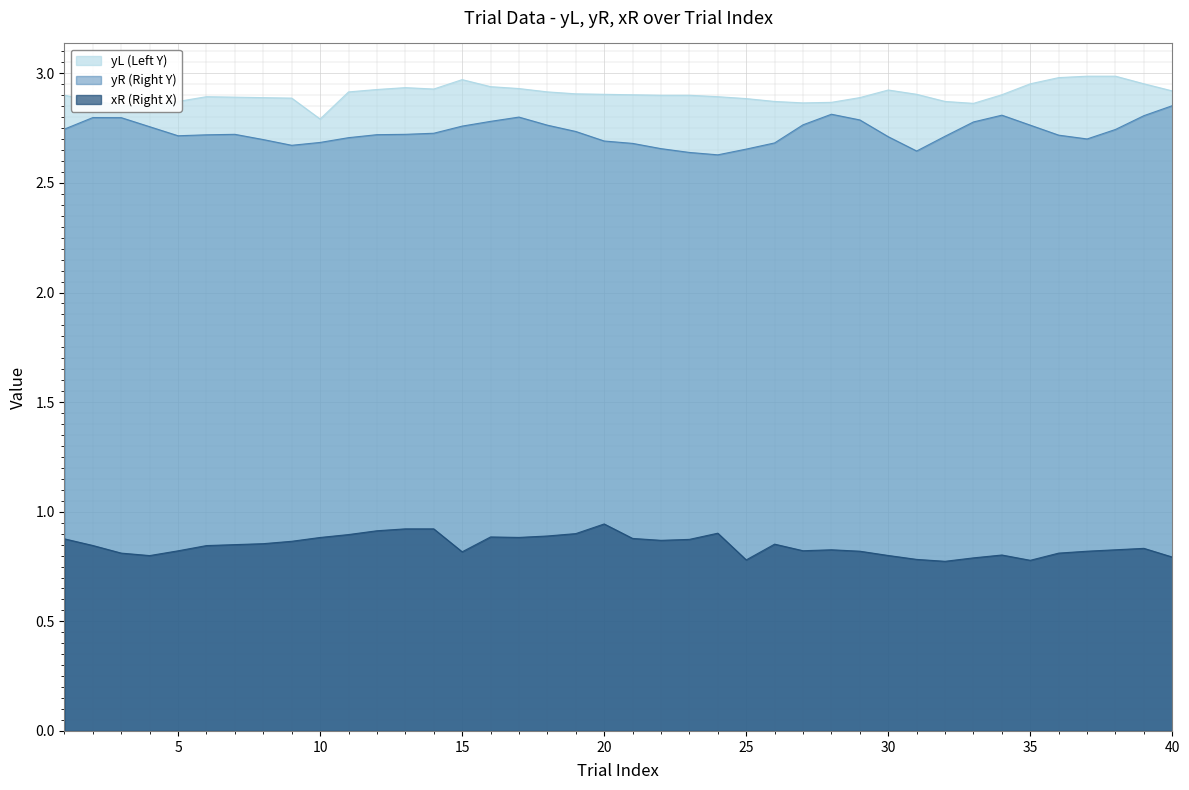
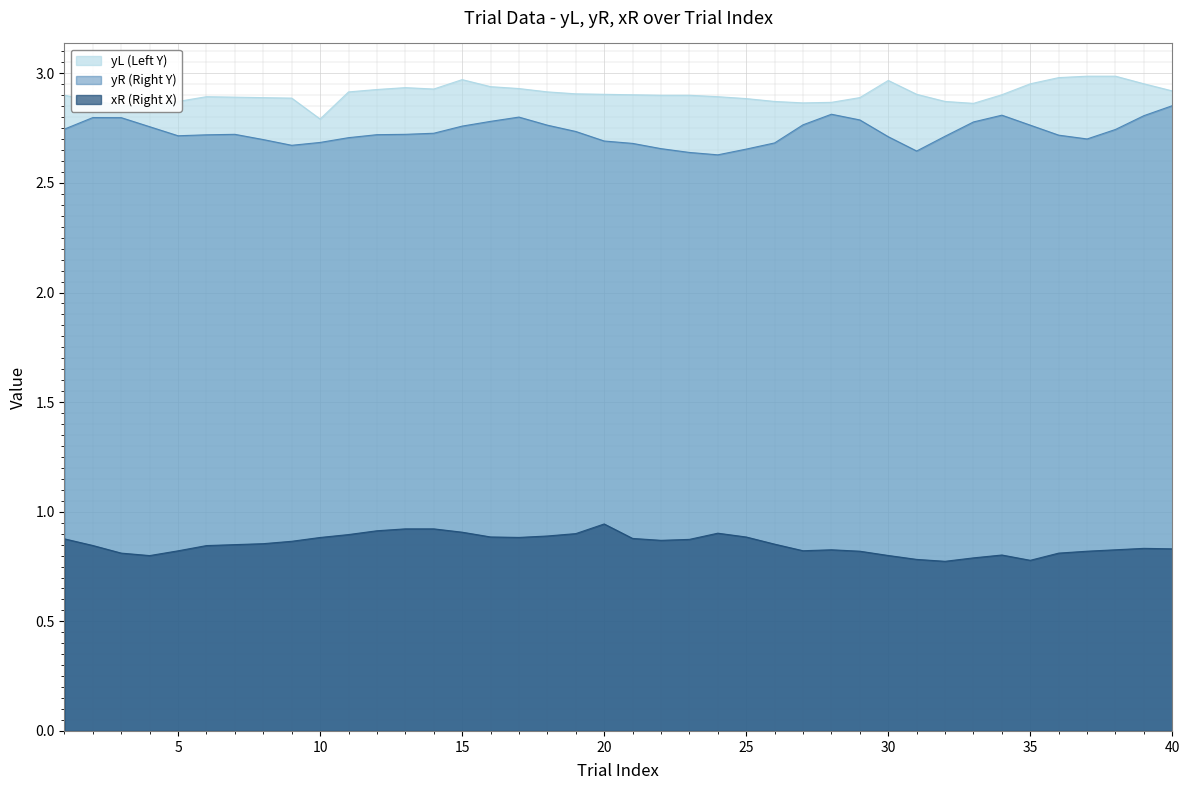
  {
    "yL (Left Y)": {
      "10": 2.79,
      "15": 2.97,
      "20": 2.90,
      "25": 2.88,
-     "30": 2.92,
+     "30": 2.97,
      "35": 2.95,
      "40": 2.92
    },
    "yR (Right Y)": {
      "5": 2.72,
      "10": 2.68,
      "15": 2.76,
      "20": 2.69,
      "25": 2.65,
      "30": 2.71,
      "35": 2.76,
      "40": 2.85
    },
    "xR (Right X)": {
      "5": 0.82,
      "10": 0.88,
-     "15": 0.82,
+     "15": 0.91,
      "20": 0.94,
-     "25": 0.78,
+     "25": 0.88,
      "30": 0.80,
      "35": 0.78,
-     "40": 0.79
+     "40": 0.83
    }
  }
